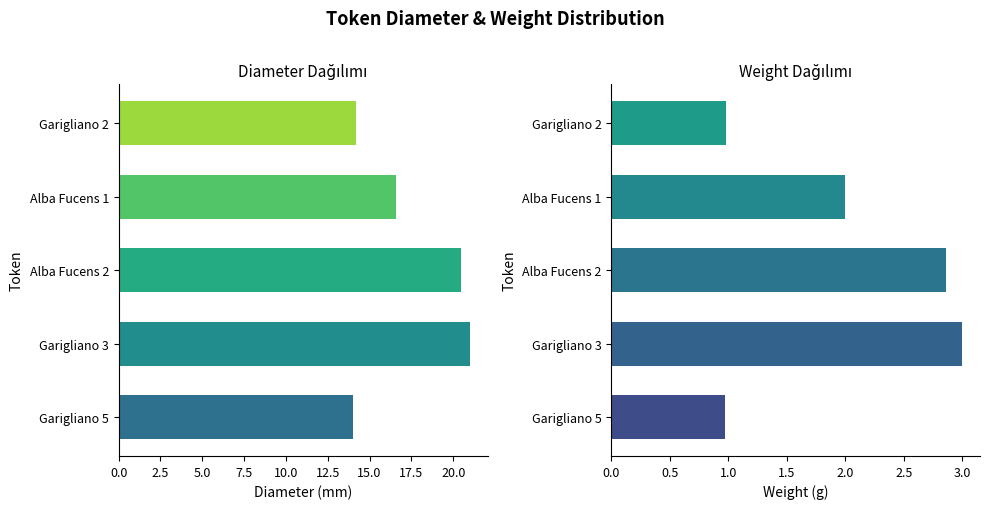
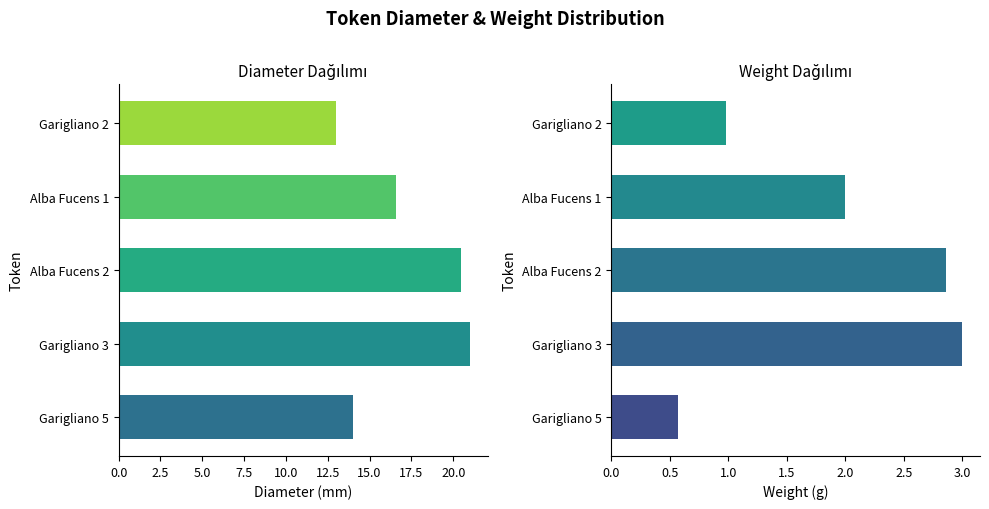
  {
    "Diameter Dağılımı": {
-     "Garigliano 2": 14.2,
+     "Garigliano 2": 13.0,
      "Alba Fucens 1": 16.6,
      "Alba Fucens 2": 20.5,
      "Garigliano 3": 21.0,
      "Garigliano 5": 14.0
    },
    "Weight Dağılımı": {
      "Garigliano 2": 0.98,
      "Alba Fucens 1": 2.00,
      "Alba Fucens 2": 2.86,
      "Garigliano 3": 3.00,
-     "Garigliano 5": 0.97
+     "Garigliano 5": 0.57
    }
  }
